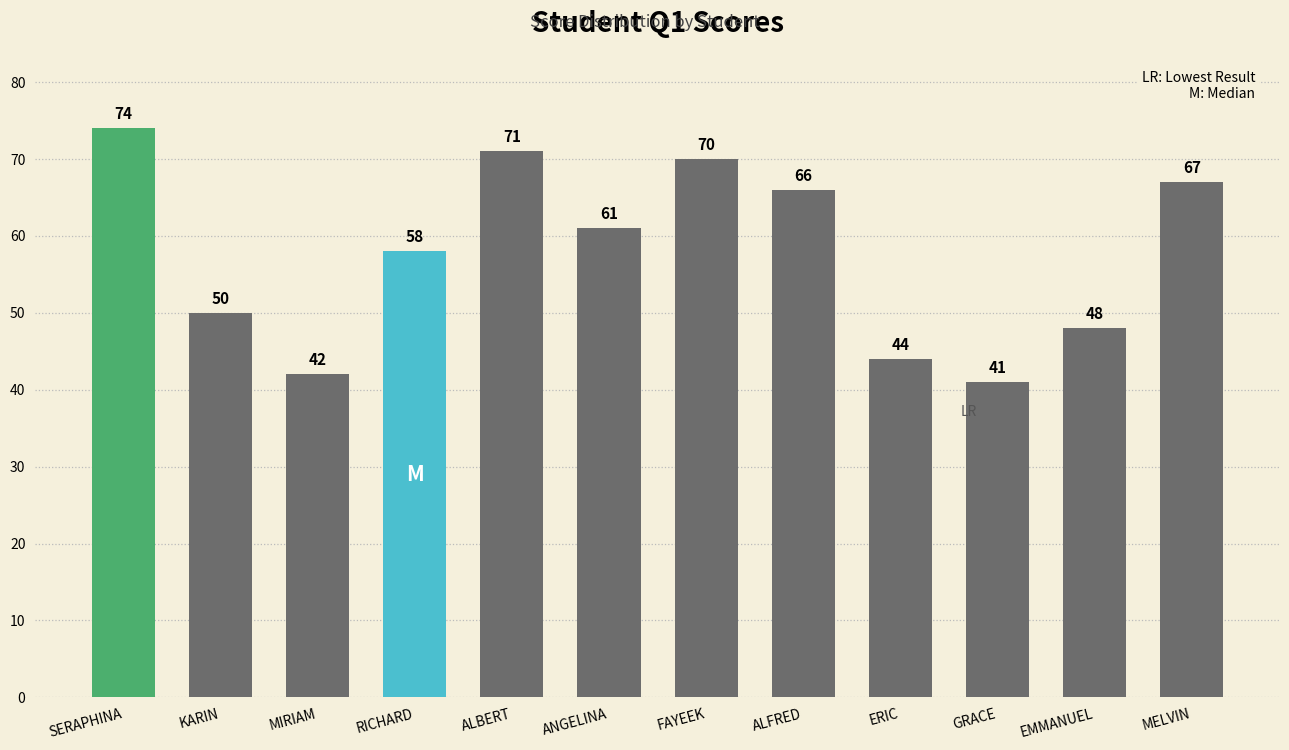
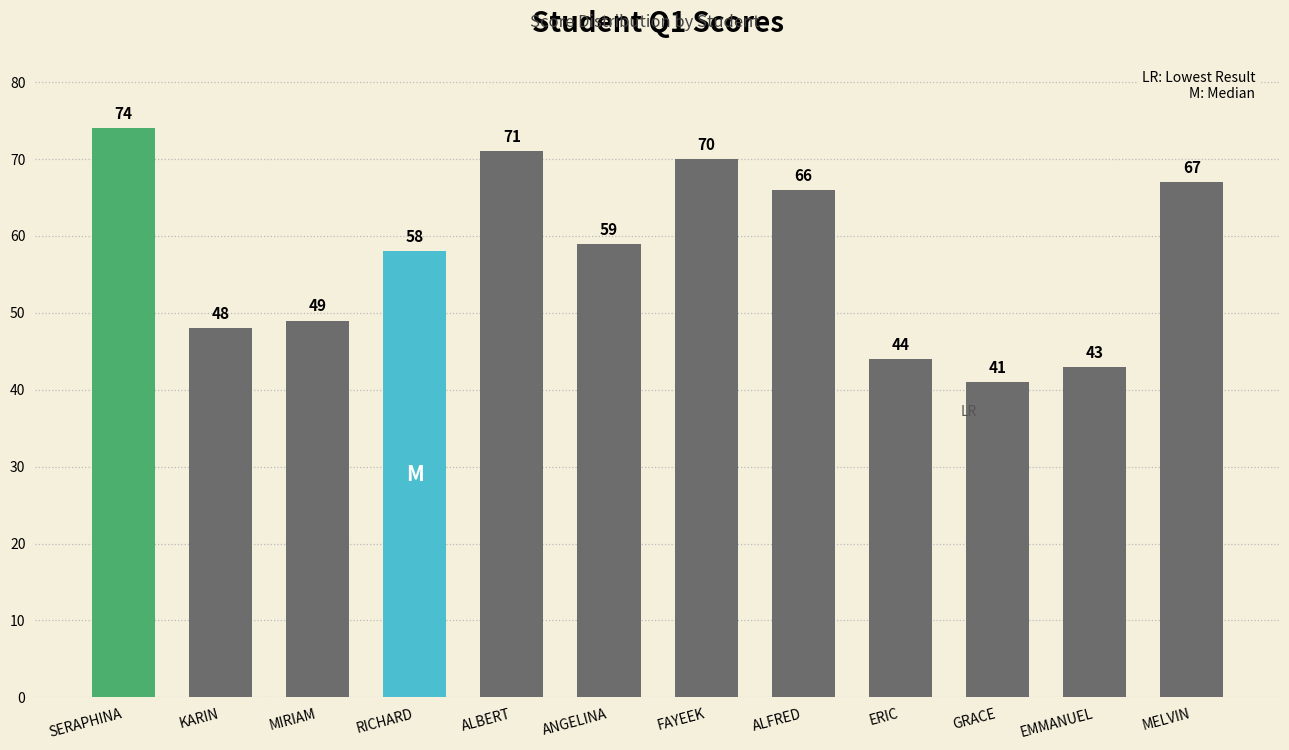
  {
    "SERAPHINA": 74,
-   "KARIN": 50,
-   "MIRIAM": 42,
+   "KARIN": 48,
+   "MIRIAM": 49,
    "RICHARD": 58,
    "ALBERT": 71,
-   "ANGELINA": 61,
+   "ANGELINA": 59,
    "FAYEEK": 70,
    "ALFRED": 66,
    "ERIC": 44,
    "GRACE": 41,
-   "EMMANUEL": 48,
+   "EMMANUEL": 43,
    "MELVIN": 67
  }
